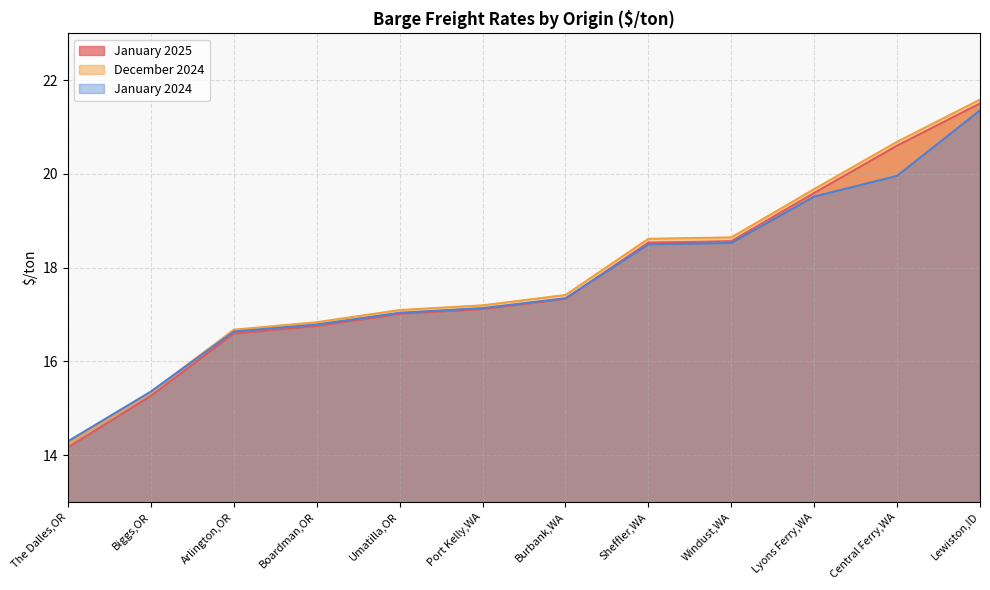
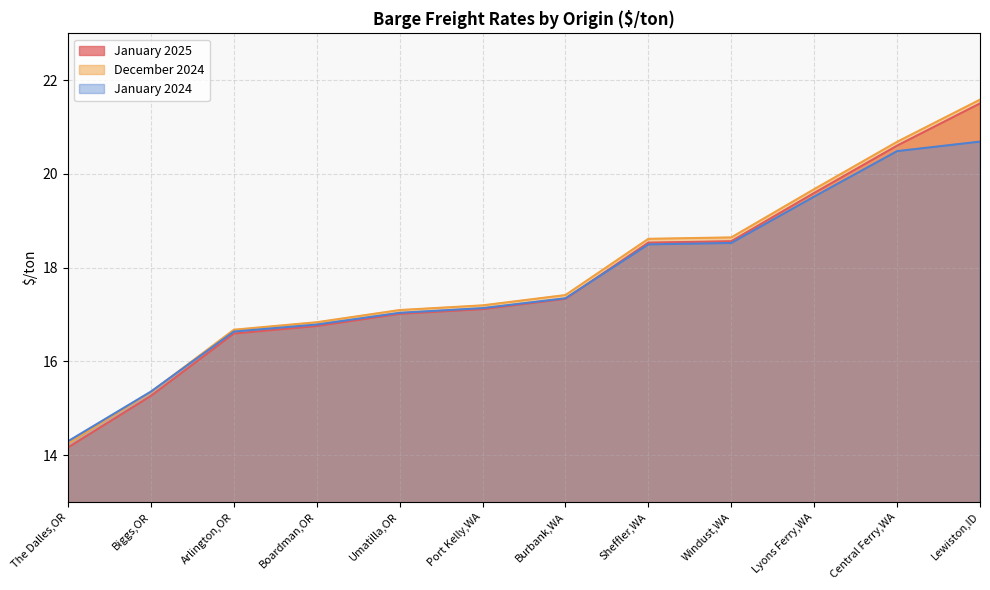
  {
    "January 2025": {
      "The Dalles,OR": 14.2,
      "Biggs,OR": 15.3,
      "Lyons Ferry,WA": 19.6,
      "Central Ferry,WA": 20.6,
      "Lewiston,ID": 21.5
    },
    "December 2024": {
      "Umatilla,OR": 17.1,
      "Port Kelly,WA": 17.2,
      "Burbank,WA": 17.4,
      "Sheffler,WA": 18.6,
      "Windust,WA": 18.6,
      "Lyons Ferry,WA": 19.7,
      "Central Ferry,WA": 20.7,
      "Lewiston,ID": 21.6
    },
    "January 2024": {
      "Lyons Ferry,WA": 19.5,
-     "Central Ferry,WA": 20.0,
-     "Lewiston,ID": 21.4
+     "Central Ferry,WA": 20.5,
+     "Lewiston,ID": 20.7
    }
  }
